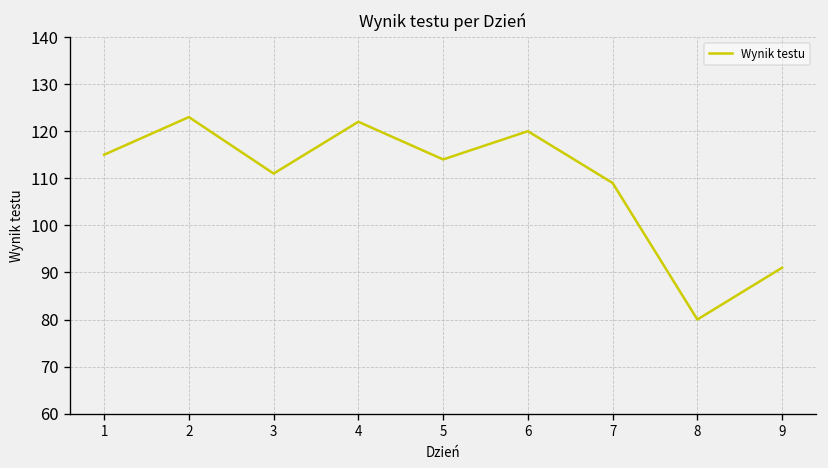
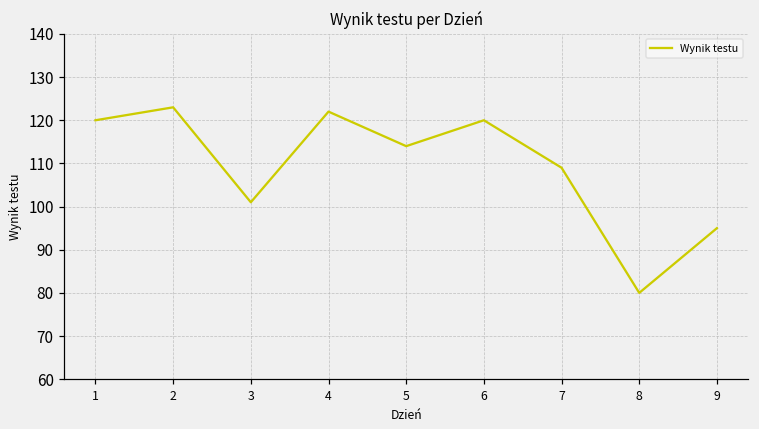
  {
-   "1": 115,
+   "1": 120,
    "2": 123,
-   "3": 111,
+   "3": 101,
    "4": 122,
    "5": 114,
    "6": 120,
    "7": 109,
    "8": 80,
-   "9": 91
+   "9": 95
  }
